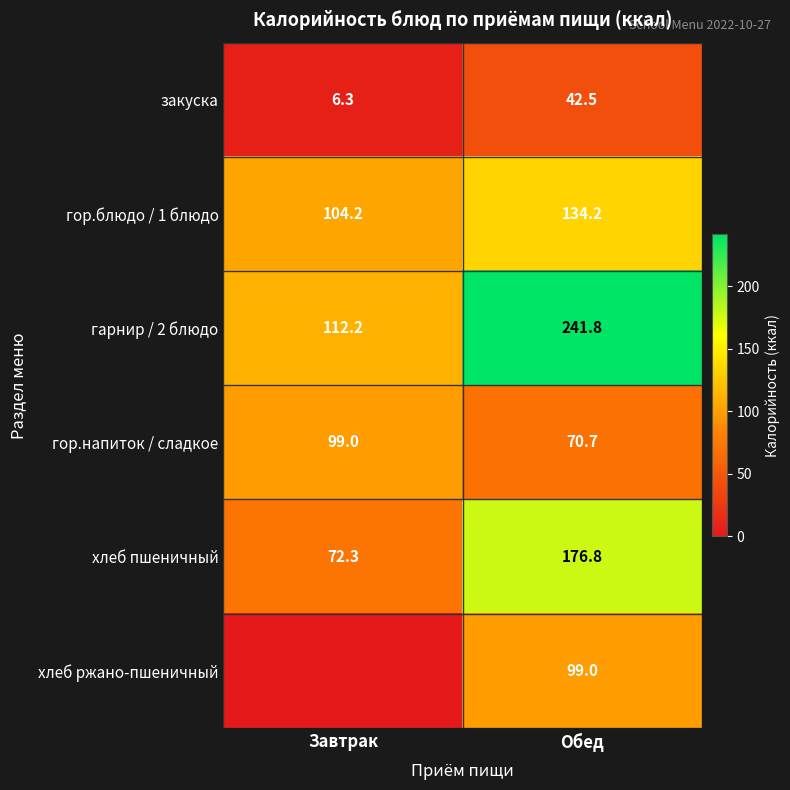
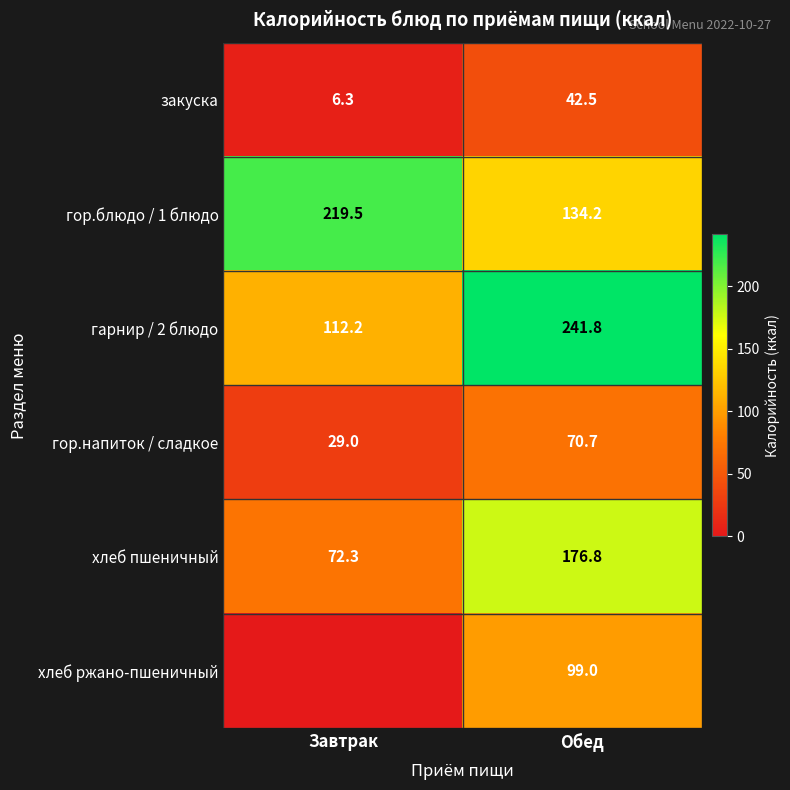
  {
    "закуска": {
      "Завтрак": 6.3,
      "Обед": 42.5
    },
    "гор.блюдо / 1 блюдо": {
-     "Завтрак": 104.2,
+     "Завтрак": 219.5,
      "Обед": 134.2
    },
    "гарнир / 2 блюдо": {
      "Завтрак": 112.2,
      "Обед": 241.8
    },
    "гор.напиток / сладкое": {
-     "Завтрак": 99.0,
+     "Завтрак": 29.0,
      "Обед": 70.7
    },
    "хлеб пшеничный": {
      "Завтрак": 72.3,
      "Обед": 176.8
    },
    "хлеб ржано-пшеничный": {
      "Обед": 99.0
    }
  }
